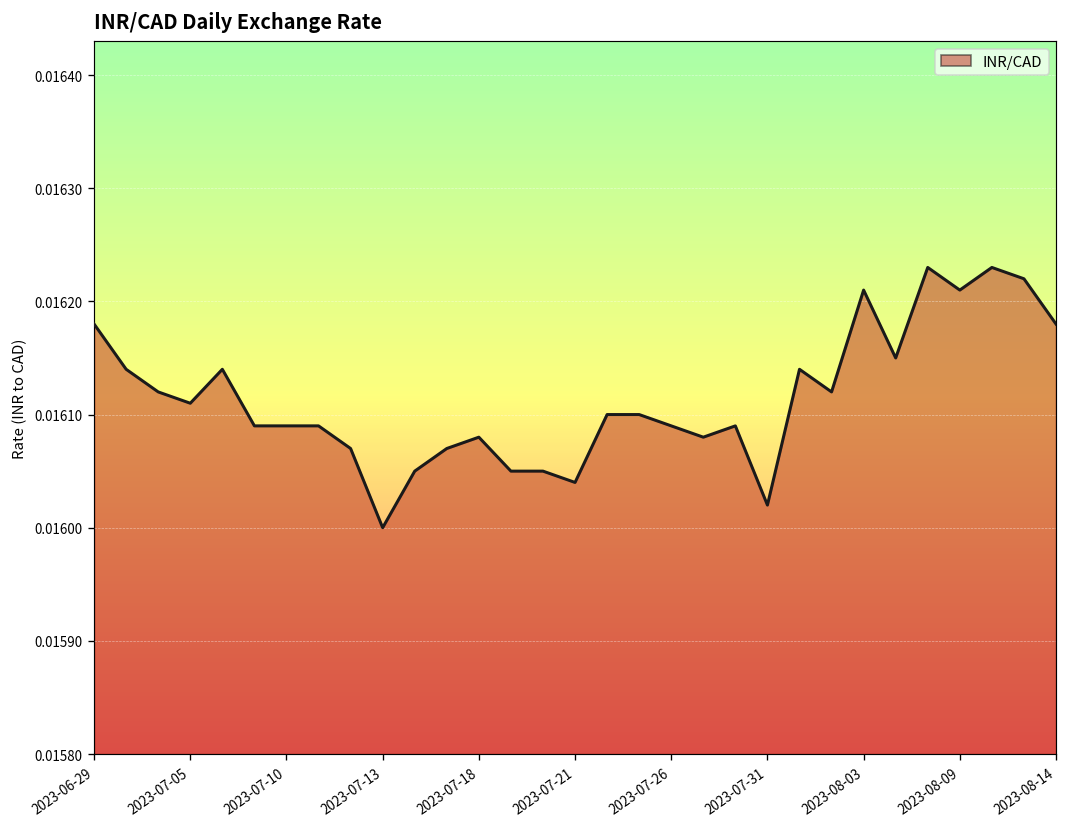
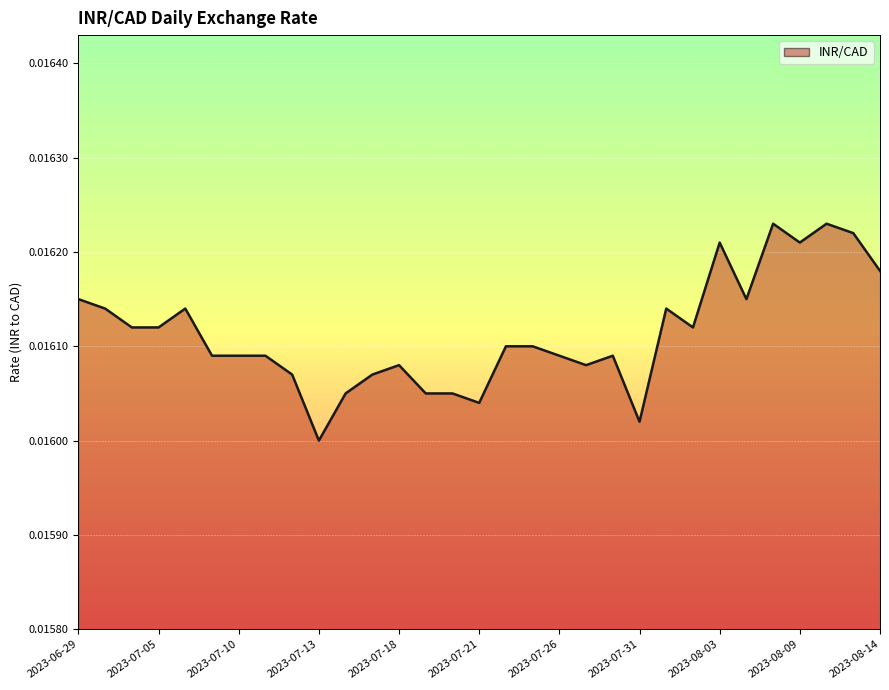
  {
-   "2023-06-29": 0.01618,
-   "2023-07-05": 0.01611,
+   "2023-06-29": 0.01615,
+   "2023-07-05": 0.01612,
    "2023-07-10": 0.01609,
    "2023-07-13": 0.01600,
    "2023-07-18": 0.01608,
    "2023-07-21": 0.01604,
    "2023-07-26": 0.01609,
    "2023-07-31": 0.01602,
    "2023-08-03": 0.01621,
    "2023-08-09": 0.01621,
    "2023-08-14": 0.01618
  }
